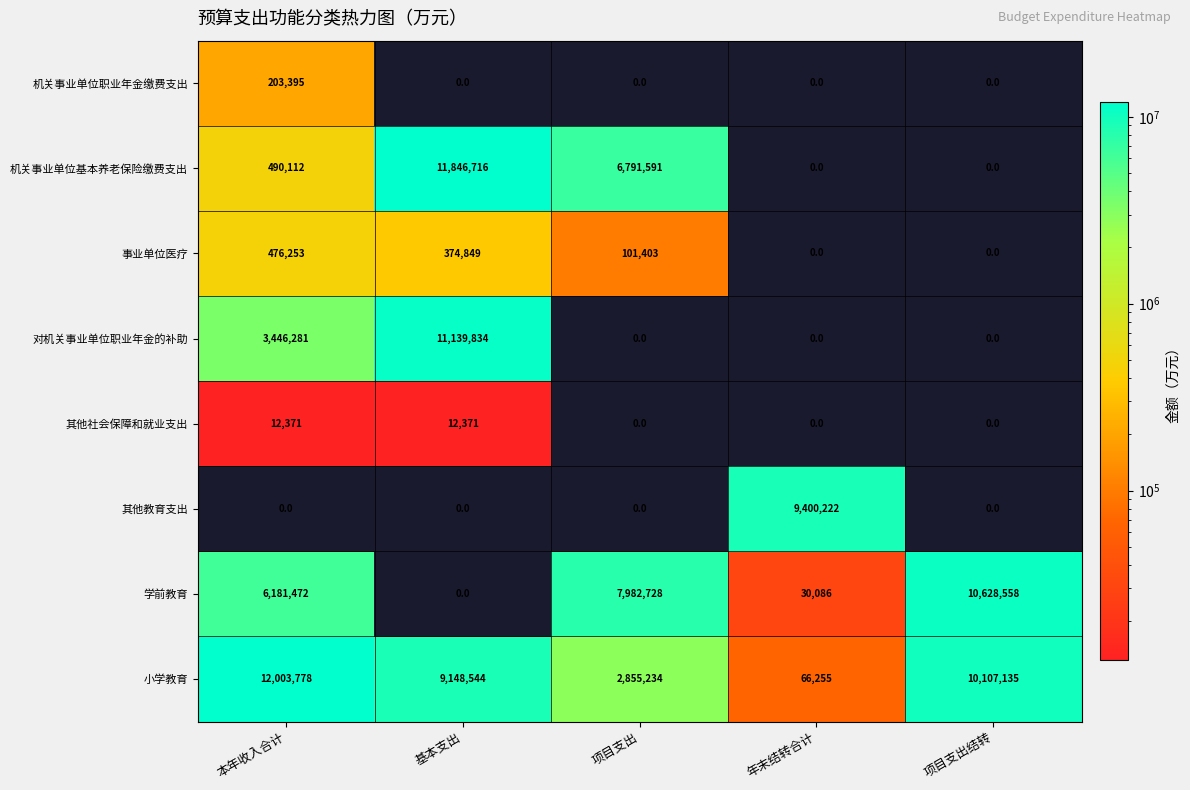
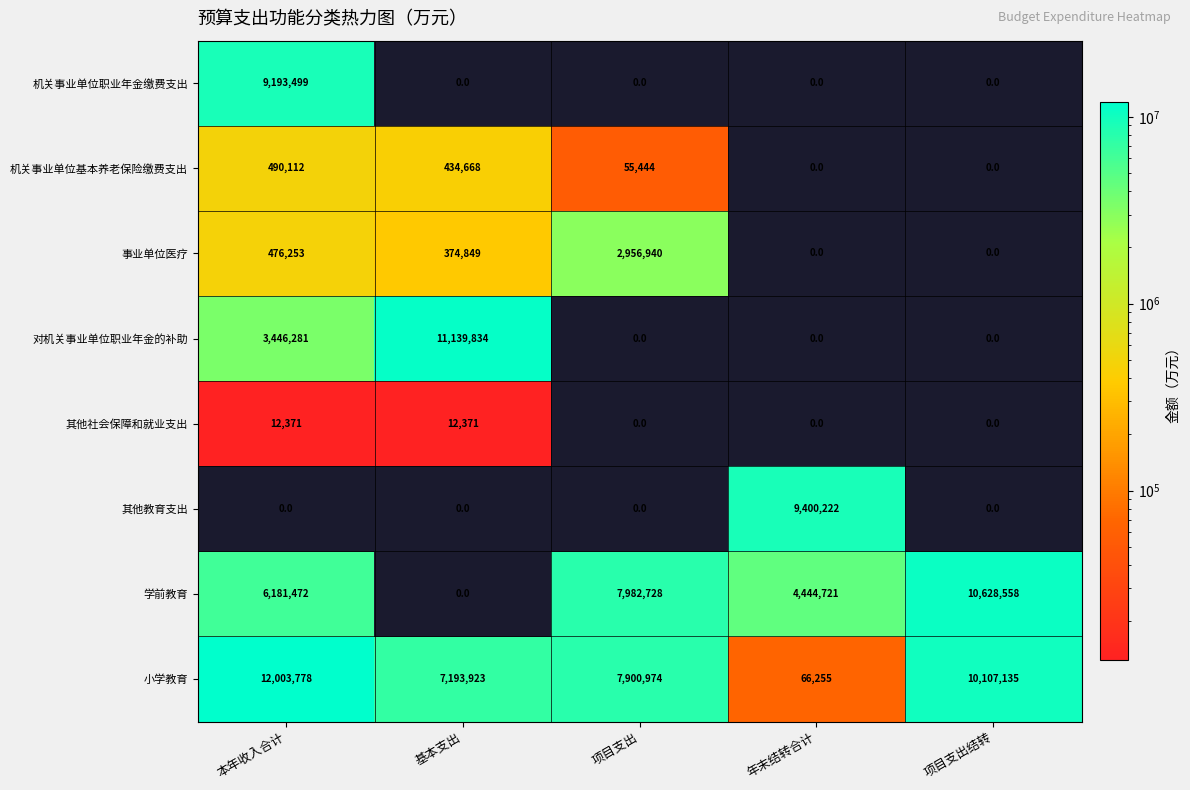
  {
    "机关事业单位职业年金缴费支出": {
-     "本年收入合计": "203,395"
+     "本年收入合计": "9,193,499"
    },
    "机关事业单位基本养老保险缴费支出": {
      "本年收入合计": "490,112",
-     "基本支出": "11,846,716",
-     "项目支出": "6,791,591"
+     "基本支出": "434,668",
+     "项目支出": "55,444"
    },
    "事业单位医疗": {
      "本年收入合计": "476,253",
      "基本支出": "374,849",
-     "项目支出": "101,403"
+     "项目支出": "2,956,940"
    },
    "对机关事业单位职业年金的补助": {
      "本年收入合计": "3,446,281",
      "基本支出": "11,139,834"
    },
    "其他社会保障和就业支出": {
      "本年收入合计": "12,371",
      "基本支出": "12,371"
    },
    "其他教育支出": {
      "年末结转合计": "9,400,222"
    },
    "学前教育": {
      "本年收入合计": "6,181,472",
      "项目支出": "7,982,728",
-     "年末结转合计": "30,086",
+     "年末结转合计": "4,444,721",
      "项目支出结转": "10,628,558"
    },
    "小学教育": {
      "本年收入合计": "12,003,778",
-     "基本支出": "9,148,544",
-     "项目支出": "2,855,234",
+     "基本支出": "7,193,923",
+     "项目支出": "7,900,974",
      "年末结转合计": "66,255",
      "项目支出结转": "10,107,135"
    }
  }
